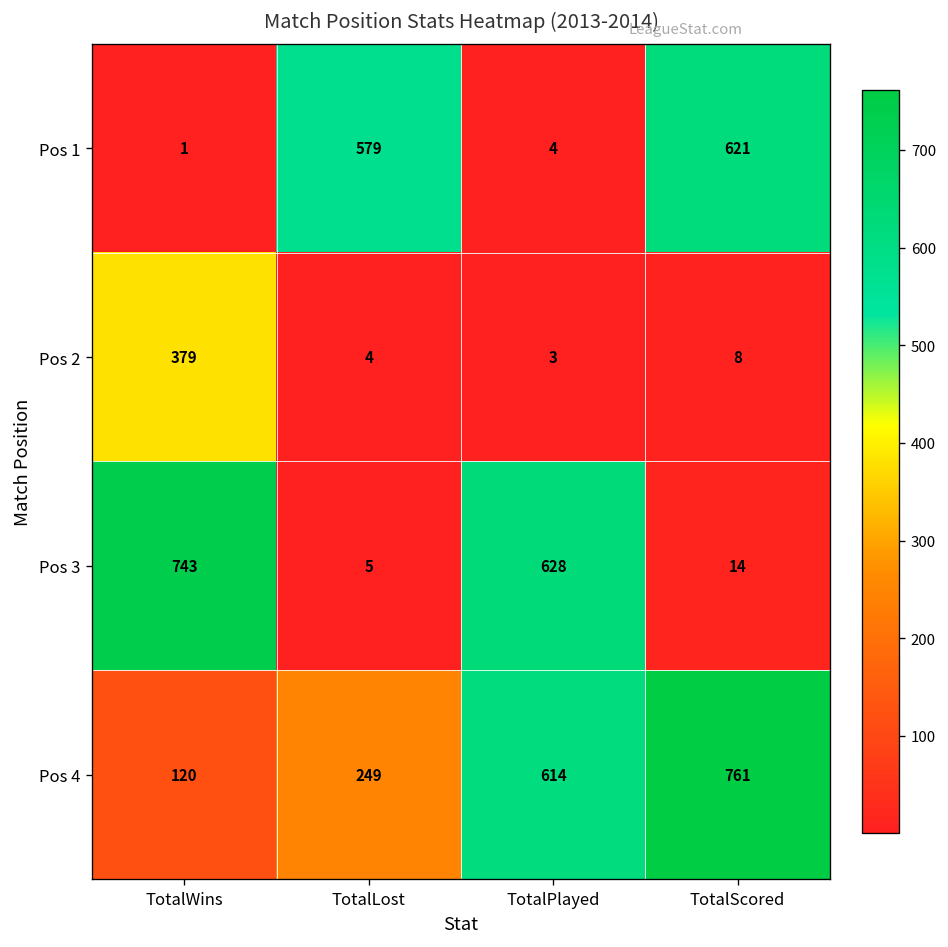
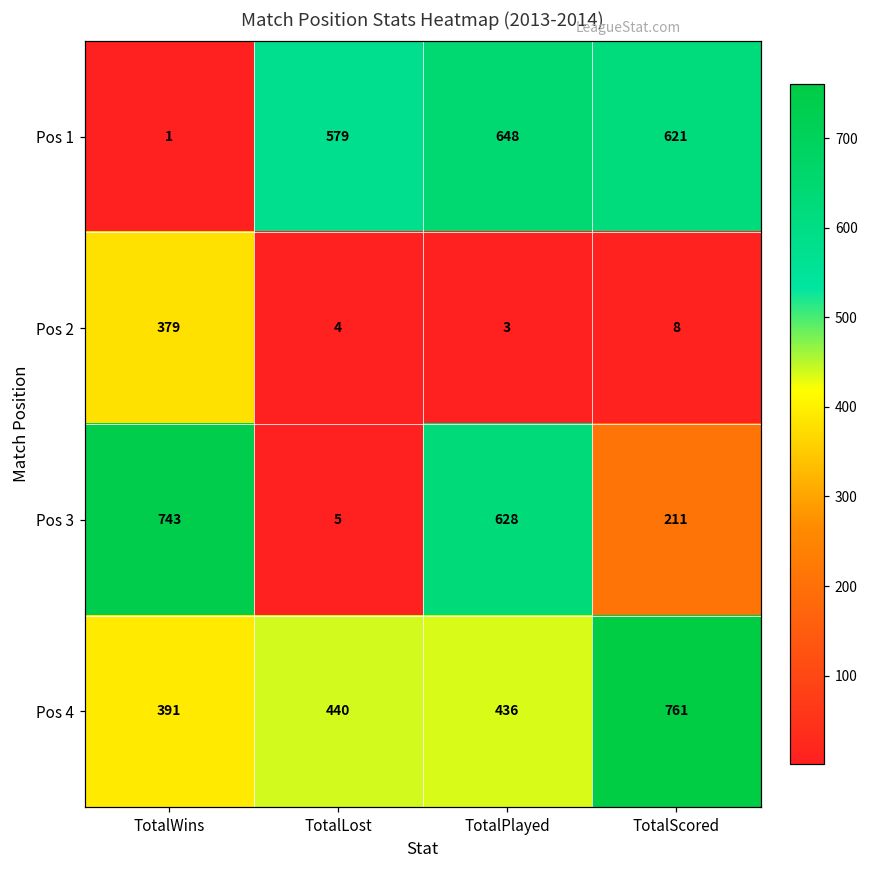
  {
    "Pos 1": {
      "TotalWins": 1,
      "TotalLost": 579,
-     "TotalPlayed": 4,
+     "TotalPlayed": 648,
      "TotalScored": 621
    },
    "Pos 2": {
      "TotalWins": 379,
      "TotalLost": 4,
      "TotalPlayed": 3,
      "TotalScored": 8
    },
    "Pos 3": {
      "TotalWins": 743,
      "TotalLost": 5,
      "TotalPlayed": 628,
-     "TotalScored": 14
+     "TotalScored": 211
    },
    "Pos 4": {
-     "TotalWins": 120,
-     "TotalLost": 249,
-     "TotalPlayed": 614,
+     "TotalWins": 391,
+     "TotalLost": 440,
+     "TotalPlayed": 436,
      "TotalScored": 761
    }
  }
